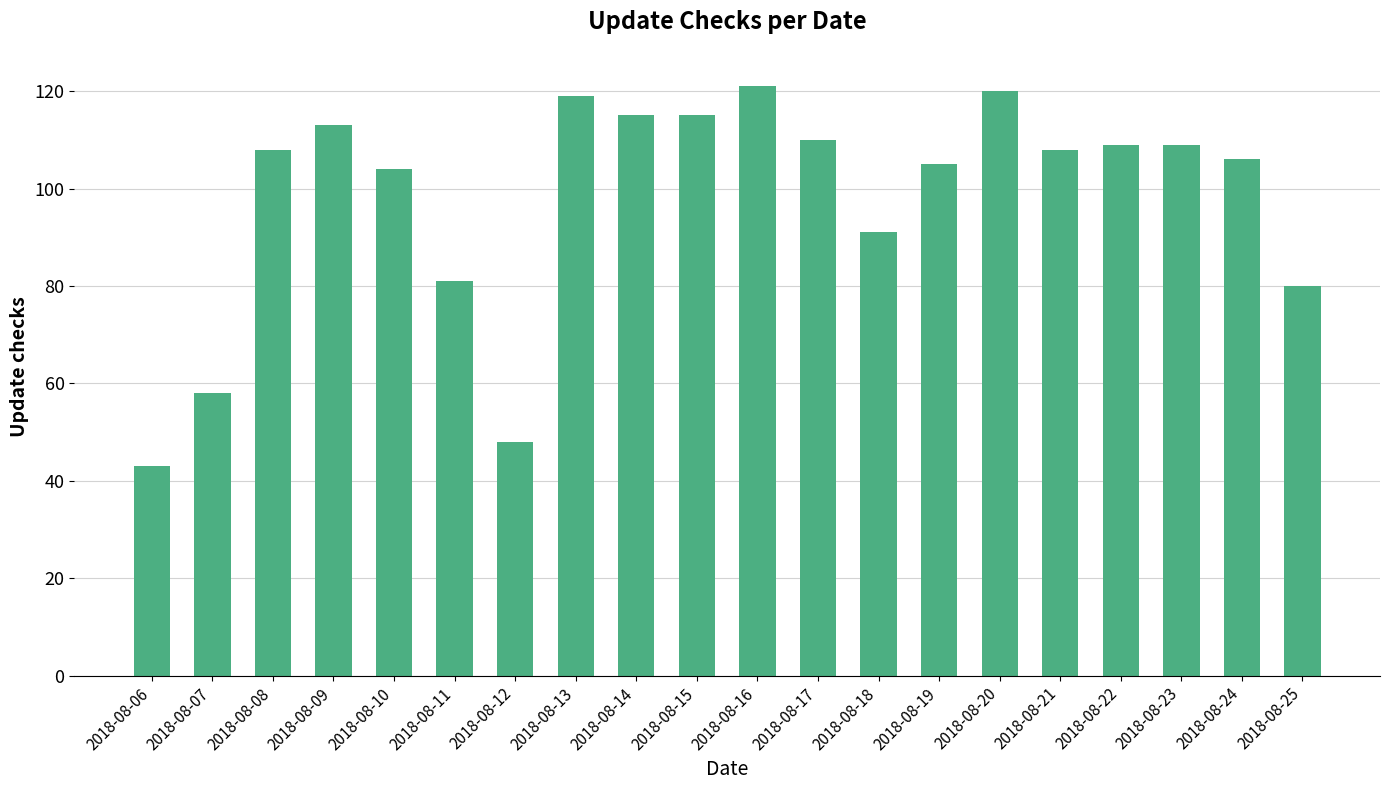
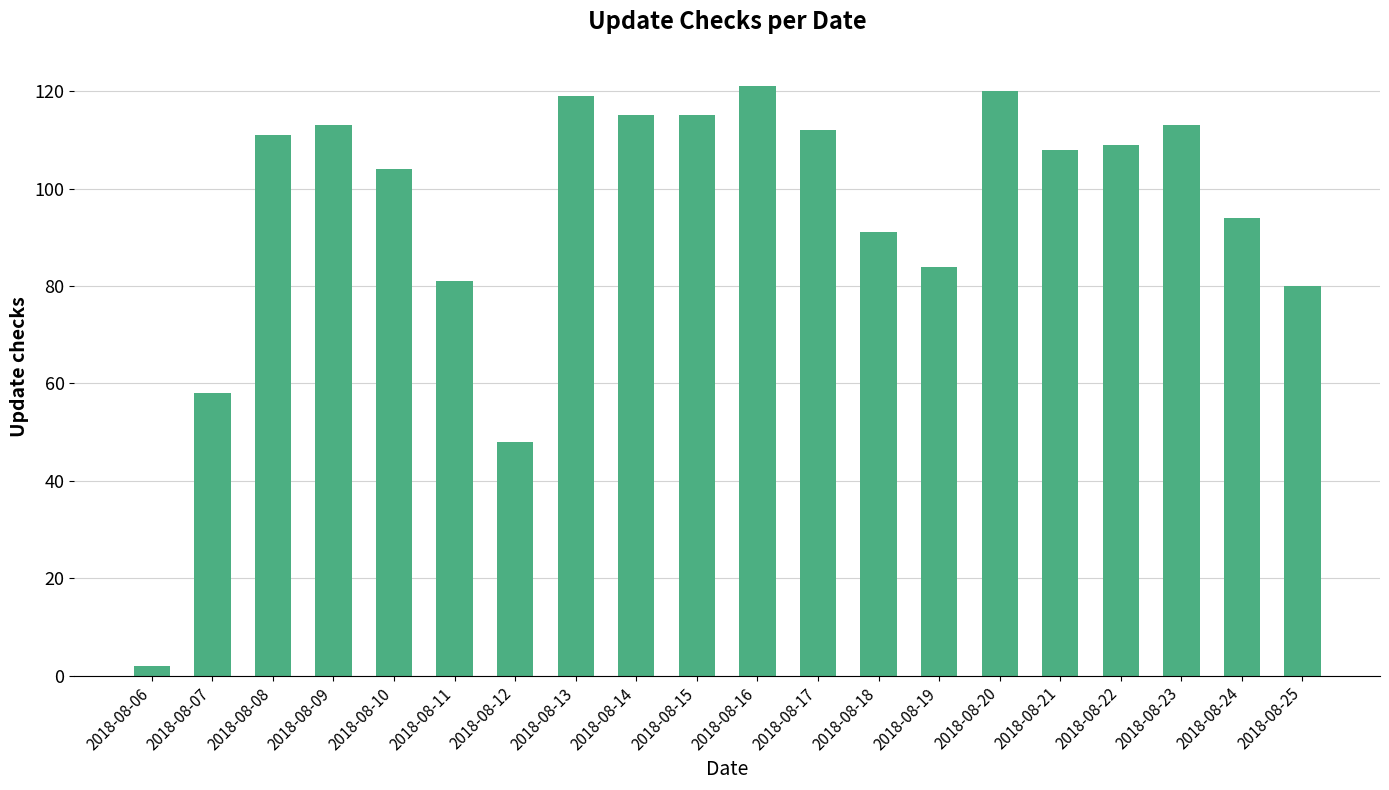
  {
-   "2018-08-06": 43,
+   "2018-08-06": 2,
    "2018-08-07": 58,
-   "2018-08-08": 108,
+   "2018-08-08": 111,
    "2018-08-09": 113,
    "2018-08-10": 104,
    "2018-08-11": 81,
    "2018-08-12": 48,
    "2018-08-13": 119,
    "2018-08-14": 115,
    "2018-08-15": 115,
    "2018-08-16": 121,
-   "2018-08-17": 110,
+   "2018-08-17": 112,
    "2018-08-18": 91,
-   "2018-08-19": 105,
+   "2018-08-19": 84,
    "2018-08-20": 120,
    "2018-08-21": 108,
    "2018-08-22": 109,
-   "2018-08-23": 109,
-   "2018-08-24": 106,
+   "2018-08-23": 113,
+   "2018-08-24": 94,
    "2018-08-25": 80
  }
